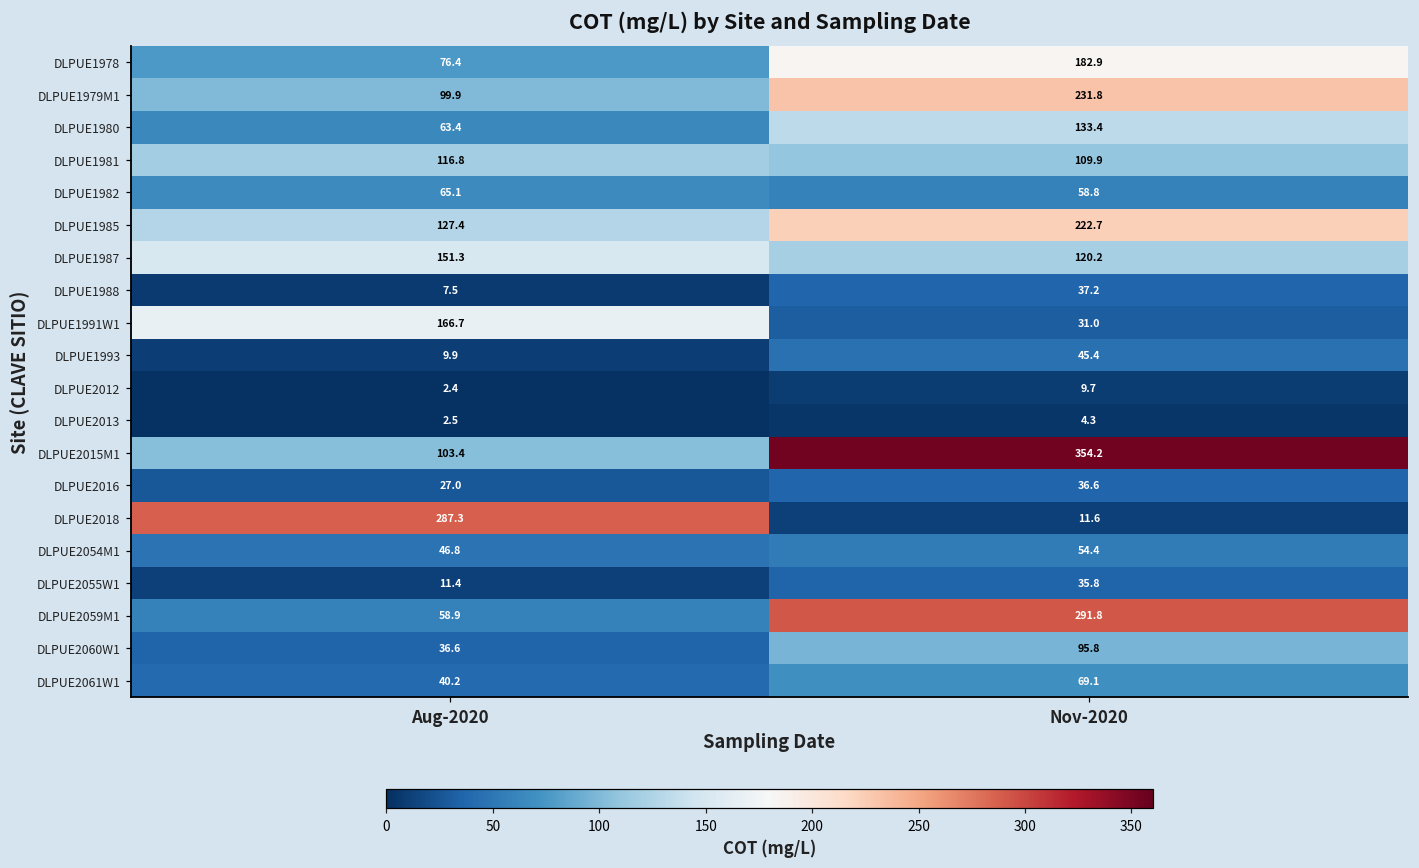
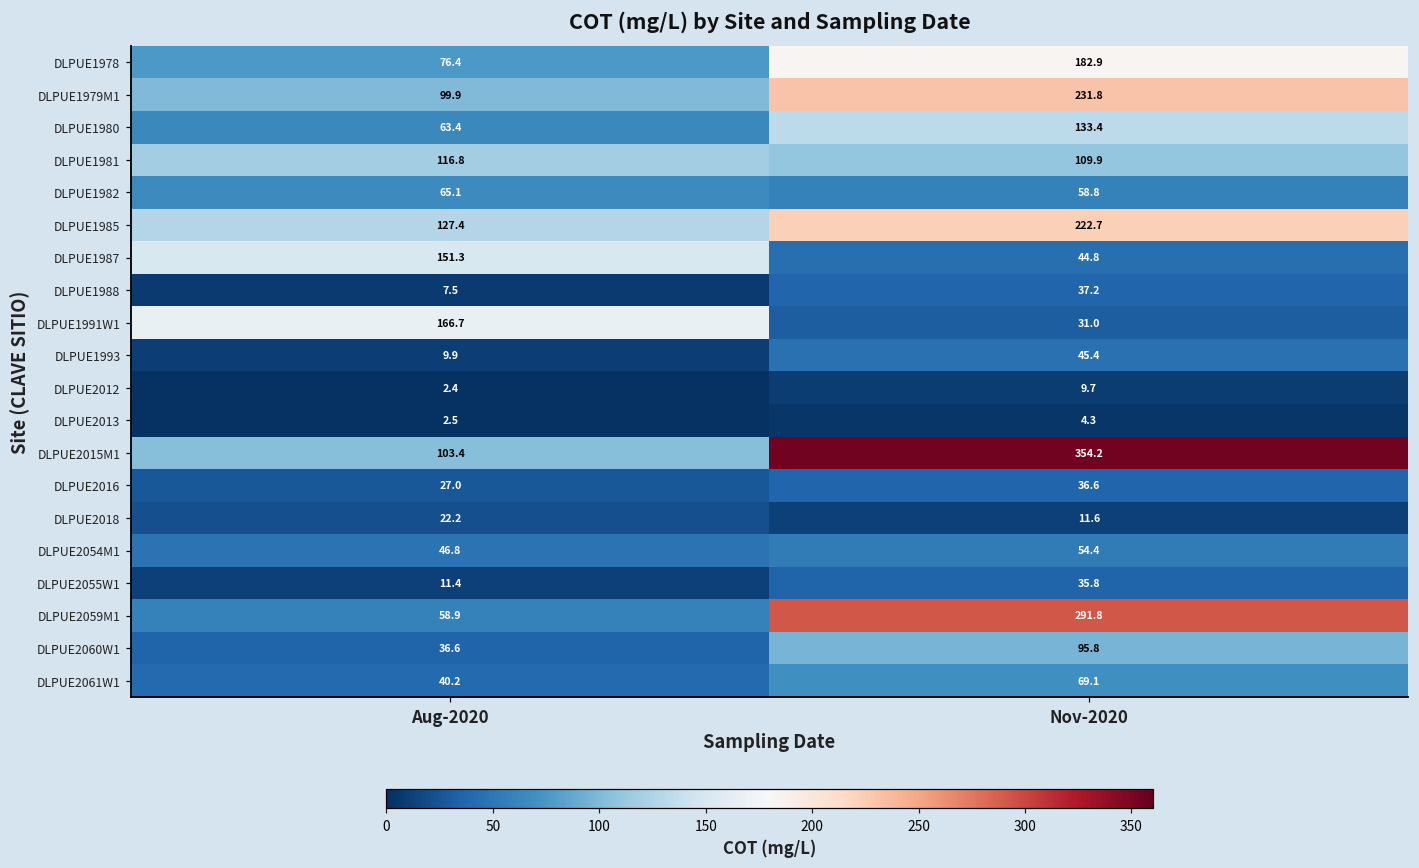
  {
    "DLPUE1978": {
      "Aug-2020": 76.4,
      "Nov-2020": 182.9
    },
    "DLPUE1979M1": {
      "Aug-2020": 99.9,
      "Nov-2020": 231.8
    },
    "DLPUE1980": {
      "Aug-2020": 63.4,
      "Nov-2020": 133.4
    },
    "DLPUE1981": {
      "Aug-2020": 116.8,
      "Nov-2020": 109.9
    },
    "DLPUE1982": {
      "Aug-2020": 65.1,
      "Nov-2020": 58.8
    },
    "DLPUE1985": {
      "Aug-2020": 127.4,
      "Nov-2020": 222.7
    },
    "DLPUE1987": {
      "Aug-2020": 151.3,
-     "Nov-2020": 120.2
+     "Nov-2020": 44.8
    },
    "DLPUE1988": {
      "Aug-2020": 7.5,
      "Nov-2020": 37.2
    },
    "DLPUE1991W1": {
      "Aug-2020": 166.7,
      "Nov-2020": 31.0
    },
    "DLPUE1993": {
      "Aug-2020": 9.9,
      "Nov-2020": 45.4
    },
    "DLPUE2012": {
      "Aug-2020": 2.4,
      "Nov-2020": 9.7
    },
    "DLPUE2013": {
      "Aug-2020": 2.5,
      "Nov-2020": 4.3
    },
    "DLPUE2015M1": {
      "Aug-2020": 103.4,
      "Nov-2020": 354.2
    },
    "DLPUE2016": {
      "Aug-2020": 27.0,
      "Nov-2020": 36.6
    },
    "DLPUE2018": {
-     "Aug-2020": 287.3,
+     "Aug-2020": 22.2,
      "Nov-2020": 11.6
    },
    "DLPUE2054M1": {
      "Aug-2020": 46.8,
      "Nov-2020": 54.4
    },
    "DLPUE2055W1": {
      "Aug-2020": 11.4,
      "Nov-2020": 35.8
    },
    "DLPUE2059M1": {
      "Aug-2020": 58.9,
      "Nov-2020": 291.8
    },
    "DLPUE2060W1": {
      "Aug-2020": 36.6,
      "Nov-2020": 95.8
    },
    "DLPUE2061W1": {
      "Aug-2020": 40.2,
      "Nov-2020": 69.1
    }
  }
